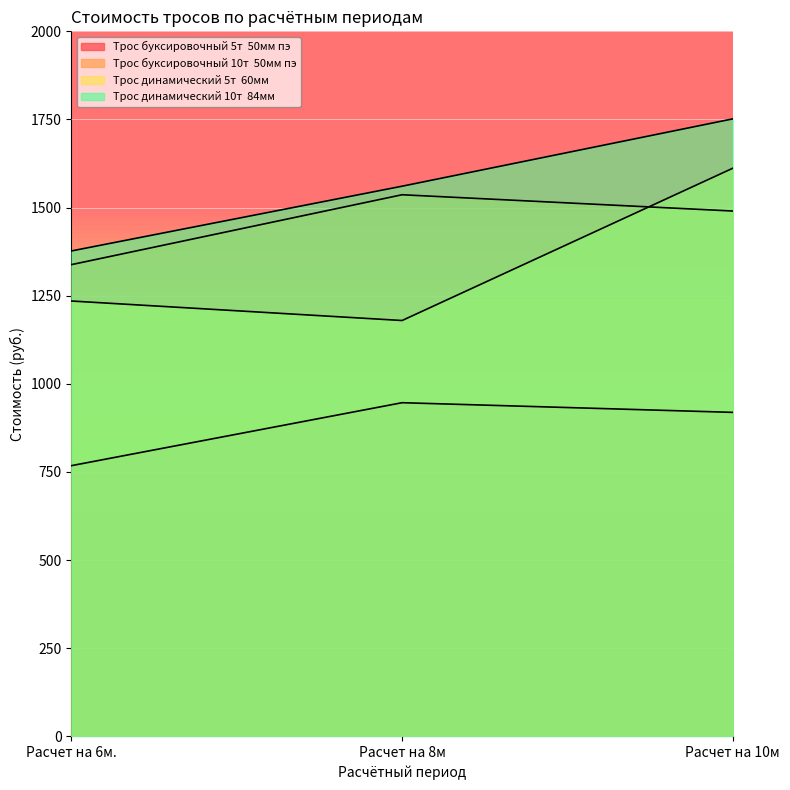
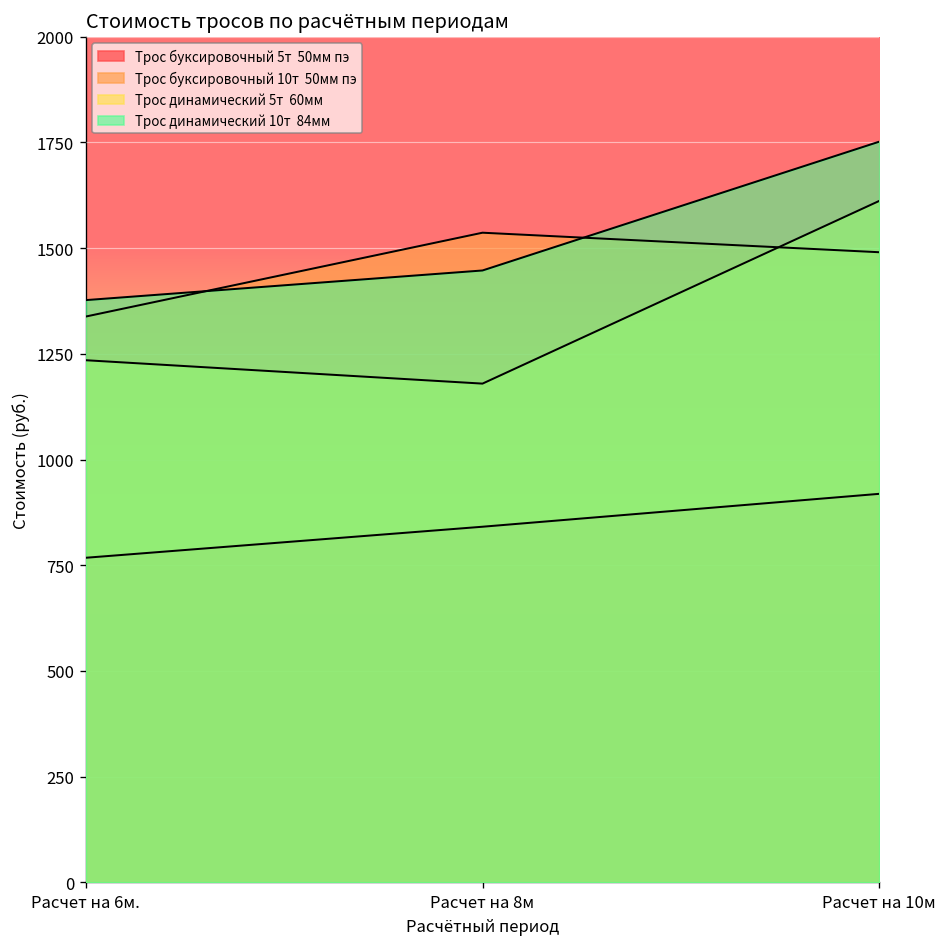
  {
    "Трос буксировочный 5т 50мм пэ": {
      "Расчет на 6м.": 770,
-     "Расчет на 8м": 950,
+     "Расчет на 8м": 840,
      "Расчет на 10м": 920
    },
    "Трос буксировочный 10т 50мм пэ": {
      "Расчет на 6м.": 1340,
      "Расчет на 8м": 1540,
      "Расчет на 10м": 1490
    },
    "Трос динамический 5т 60мм": {
      "Расчет на 6м.": 1230,
      "Расчет на 8м": 1180,
      "Расчет на 10м": 1610
    },
    "Трос динамический 10т 84мм": {
      "Расчет на 6м.": 1380,
-     "Расчет на 8м": 1560,
+     "Расчет на 8м": 1450,
      "Расчет на 10м": 1750
    }
  }
